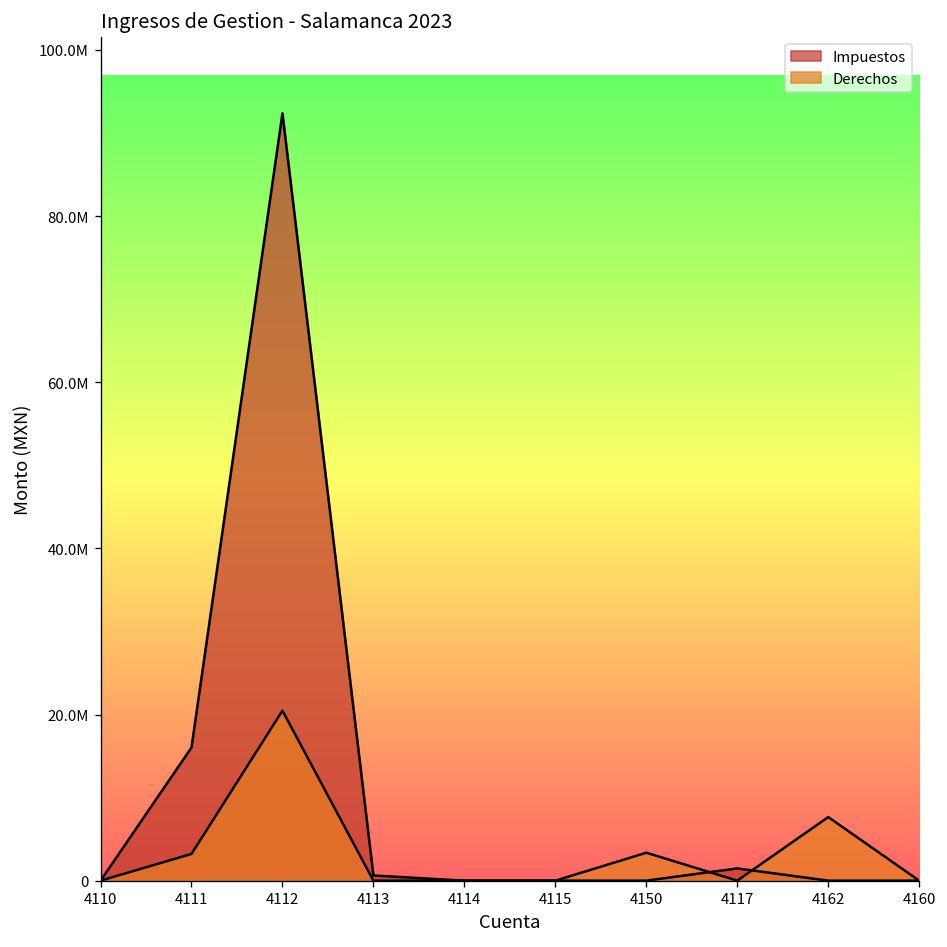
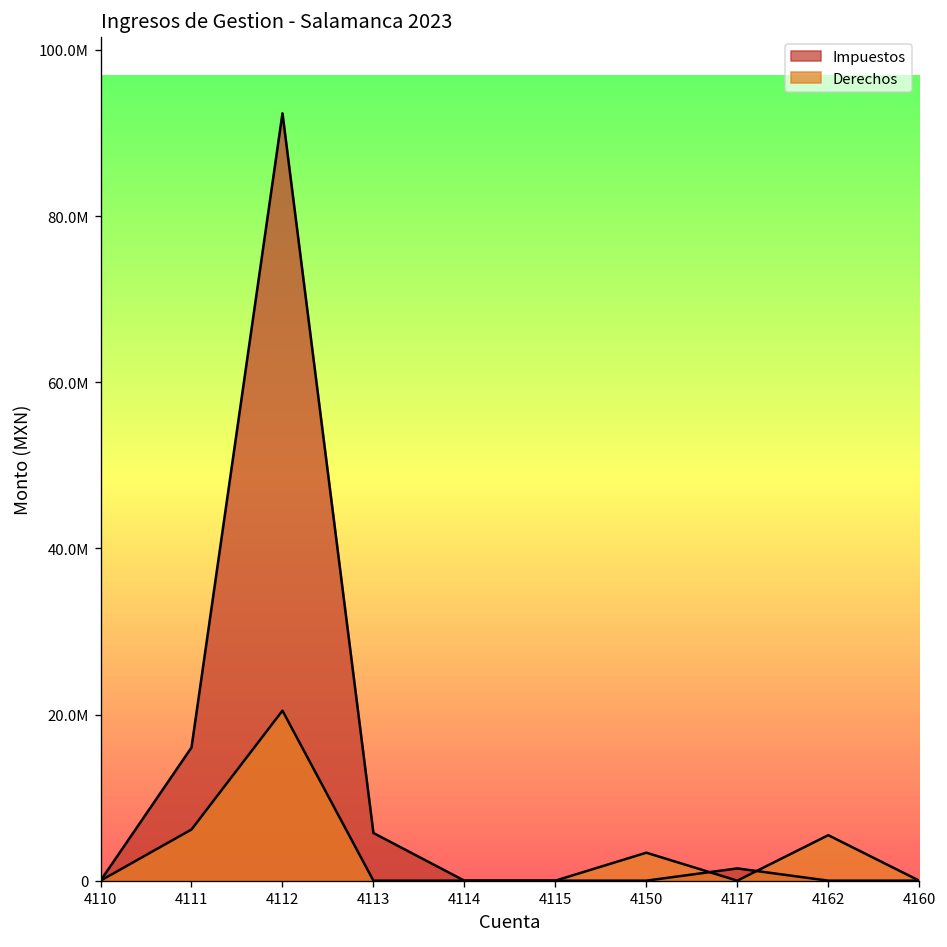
  {
    "Impuestos": {
      "4111": 16000000,
      "4112": 92000000,
-     "4113": 1000000,
+     "4113": 6000000,
      "4150": 0,
      "4117": 1000000,
      "4162": 0
    },
    "Derechos": {
-     "4111": 3000000,
+     "4111": 6000000,
      "4112": 20000000,
      "4113": 0,
      "4150": 3000000,
      "4117": 0,
-     "4162": 8000000
+     "4162": 5000000
    }
  }
